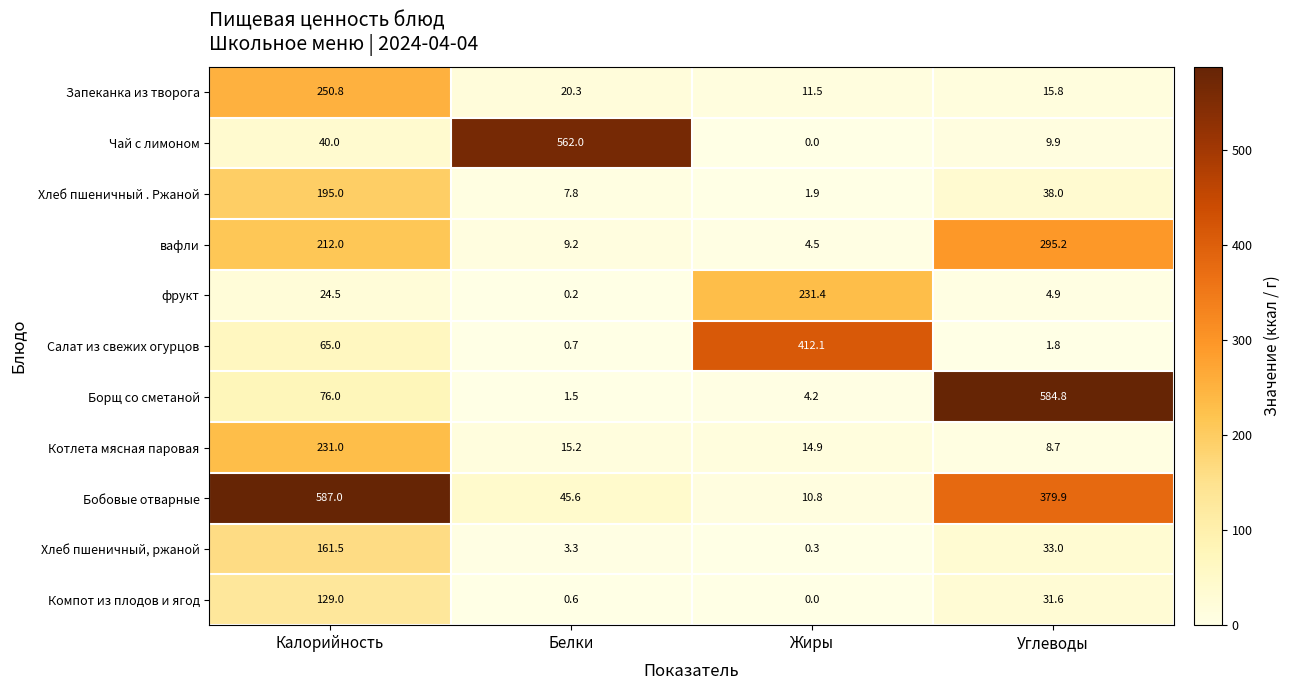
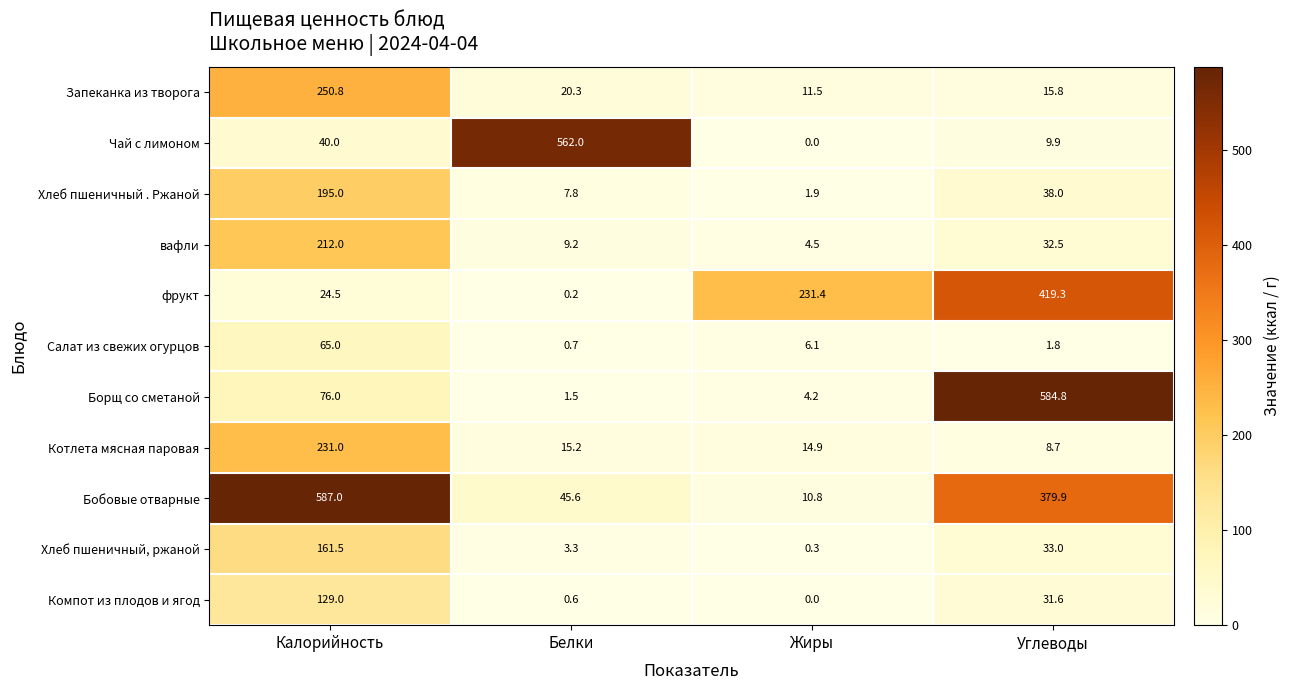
  {
    "Запеканка из творога": {
      "Калорийность": 250.8,
      "Белки": 20.3,
      "Жиры": 11.5,
      "Углеводы": 15.8
    },
    "Чай с лимоном": {
      "Калорийность": 40.0,
      "Белки": 562.0,
      "Жиры": 0.0,
      "Углеводы": 9.9
    },
    "Хлеб пшеничный . Ржаной": {
      "Калорийность": 195.0,
      "Белки": 7.8,
      "Жиры": 1.9,
      "Углеводы": 38.0
    },
    "вафли": {
      "Калорийность": 212.0,
      "Белки": 9.2,
      "Жиры": 4.5,
-     "Углеводы": 295.2
+     "Углеводы": 32.5
    },
    "фрукт": {
      "Калорийность": 24.5,
      "Белки": 0.2,
      "Жиры": 231.4,
-     "Углеводы": 4.9
+     "Углеводы": 419.3
    },
    "Салат из свежих огурцов": {
      "Калорийность": 65.0,
      "Белки": 0.7,
-     "Жиры": 412.1,
+     "Жиры": 6.1,
      "Углеводы": 1.8
    },
    "Борщ со сметаной": {
      "Калорийность": 76.0,
      "Белки": 1.5,
      "Жиры": 4.2,
      "Углеводы": 584.8
    },
    "Котлета мясная паровая": {
      "Калорийность": 231.0,
      "Белки": 15.2,
      "Жиры": 14.9,
      "Углеводы": 8.7
    },
    "Бобовые отварные": {
      "Калорийность": 587.0,
      "Белки": 45.6,
      "Жиры": 10.8,
      "Углеводы": 379.9
    },
    "Хлеб пшеничный, ржаной": {
      "Калорийность": 161.5,
      "Белки": 3.3,
      "Жиры": 0.3,
      "Углеводы": 33.0
    },
    "Компот из плодов и ягод": {
      "Калорийность": 129.0,
      "Белки": 0.6,
      "Жиры": 0.0,
      "Углеводы": 31.6
    }
  }
